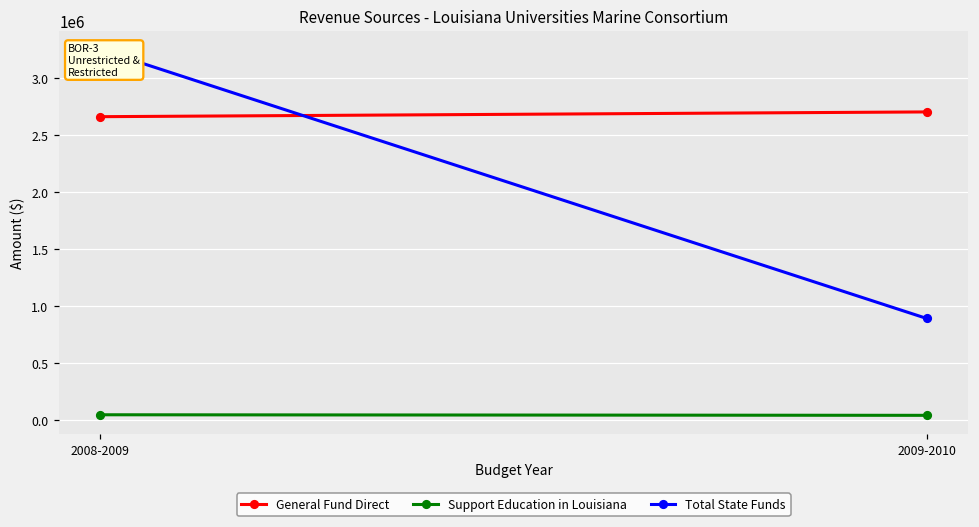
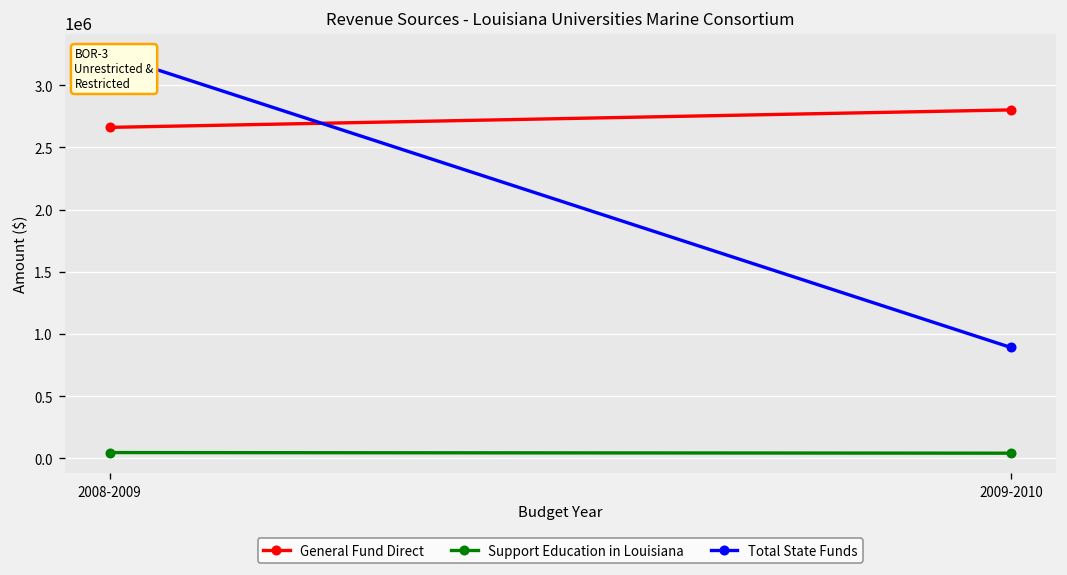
  {
    "General Fund Direct": {
      "2008-2009": 2660000,
-     "2009-2010": 2700000
+     "2009-2010": 2800000
    },
    "Support Education in Louisiana": {
      "2008-2009": 50000,
      "2009-2010": 40000
    },
    "Total State Funds": {
      "2009-2010": 890000
    }
  }
